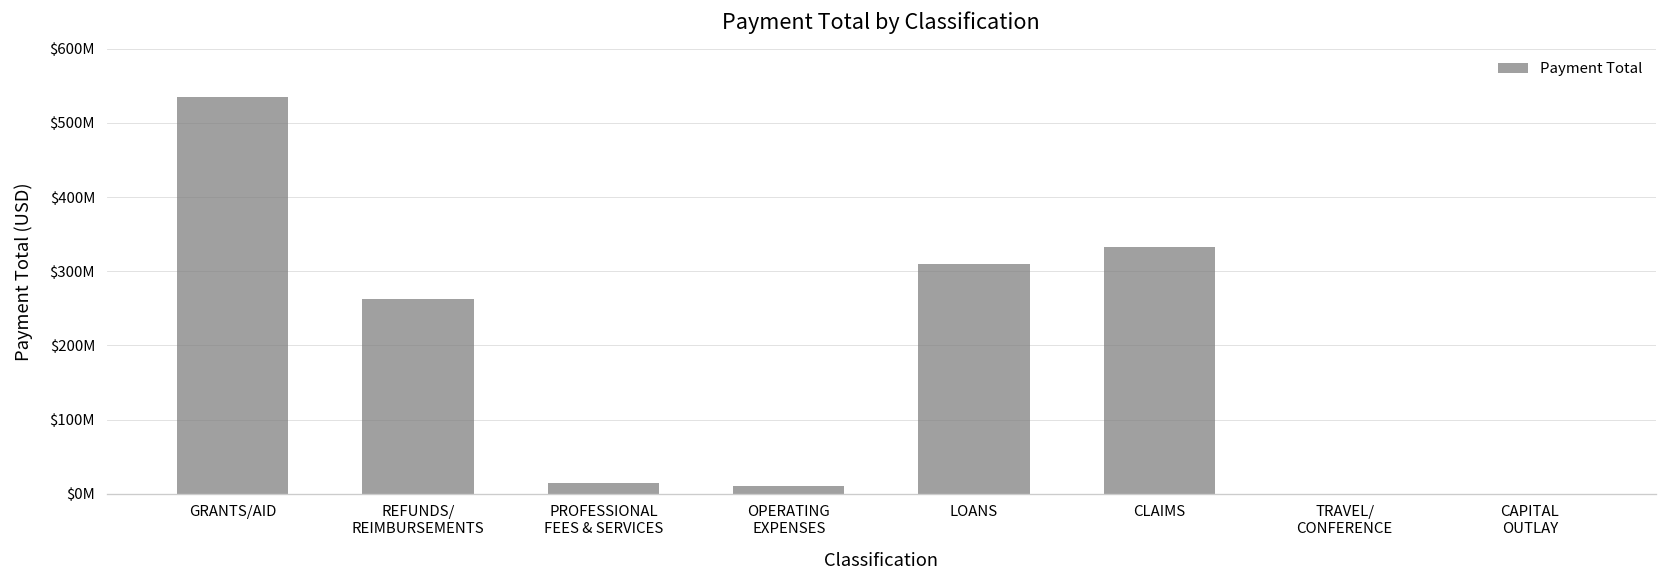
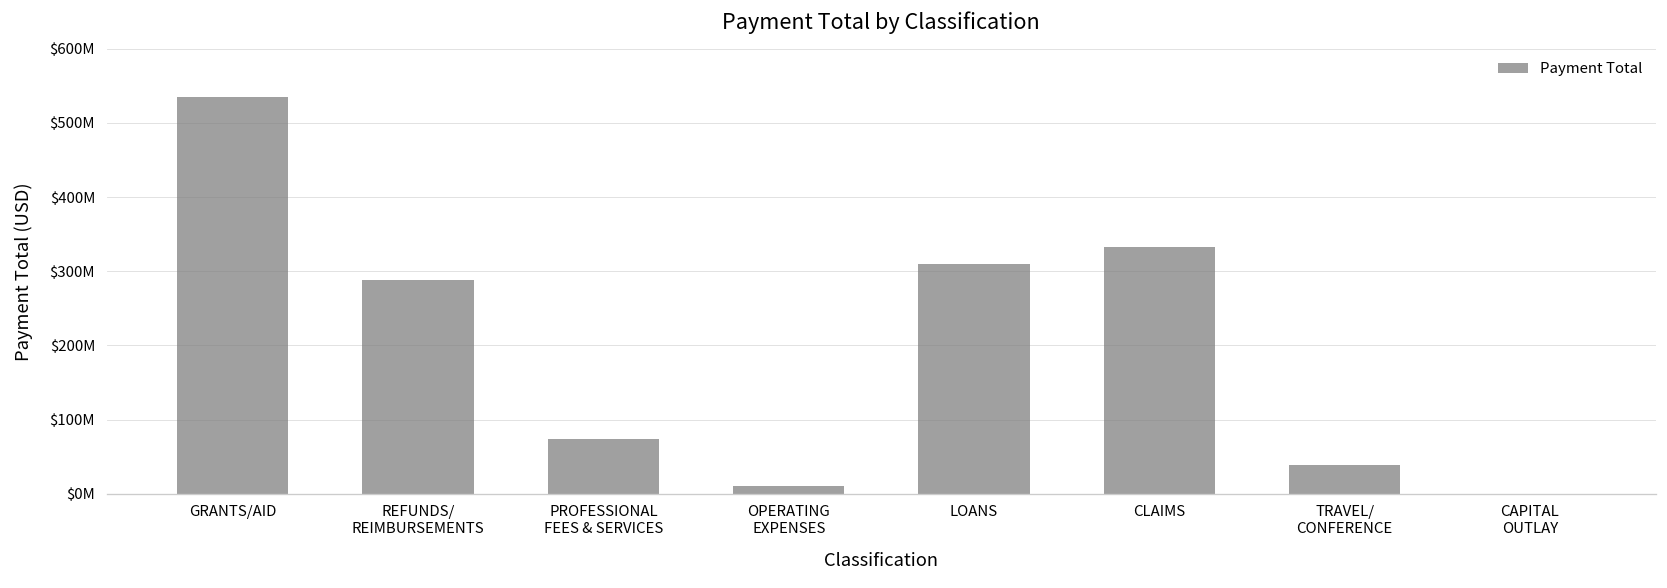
  {
    "GRANTS/AID": "$530000000",
-   "REFUNDS/ REIMBURSEMENTS": "$260000000",
-   "PROFESSIONAL FEES & SERVICES": "$10000000",
+   "REFUNDS/ REIMBURSEMENTS": "$290000000",
+   "PROFESSIONAL FEES & SERVICES": "$70000000",
    "OPERATING EXPENSES": "$10000000",
    "LOANS": "$310000000",
    "CLAIMS": "$330000000",
-   "TRAVEL/ CONFERENCE": "$0"
+   "TRAVEL/ CONFERENCE": "$40000000"
  }
